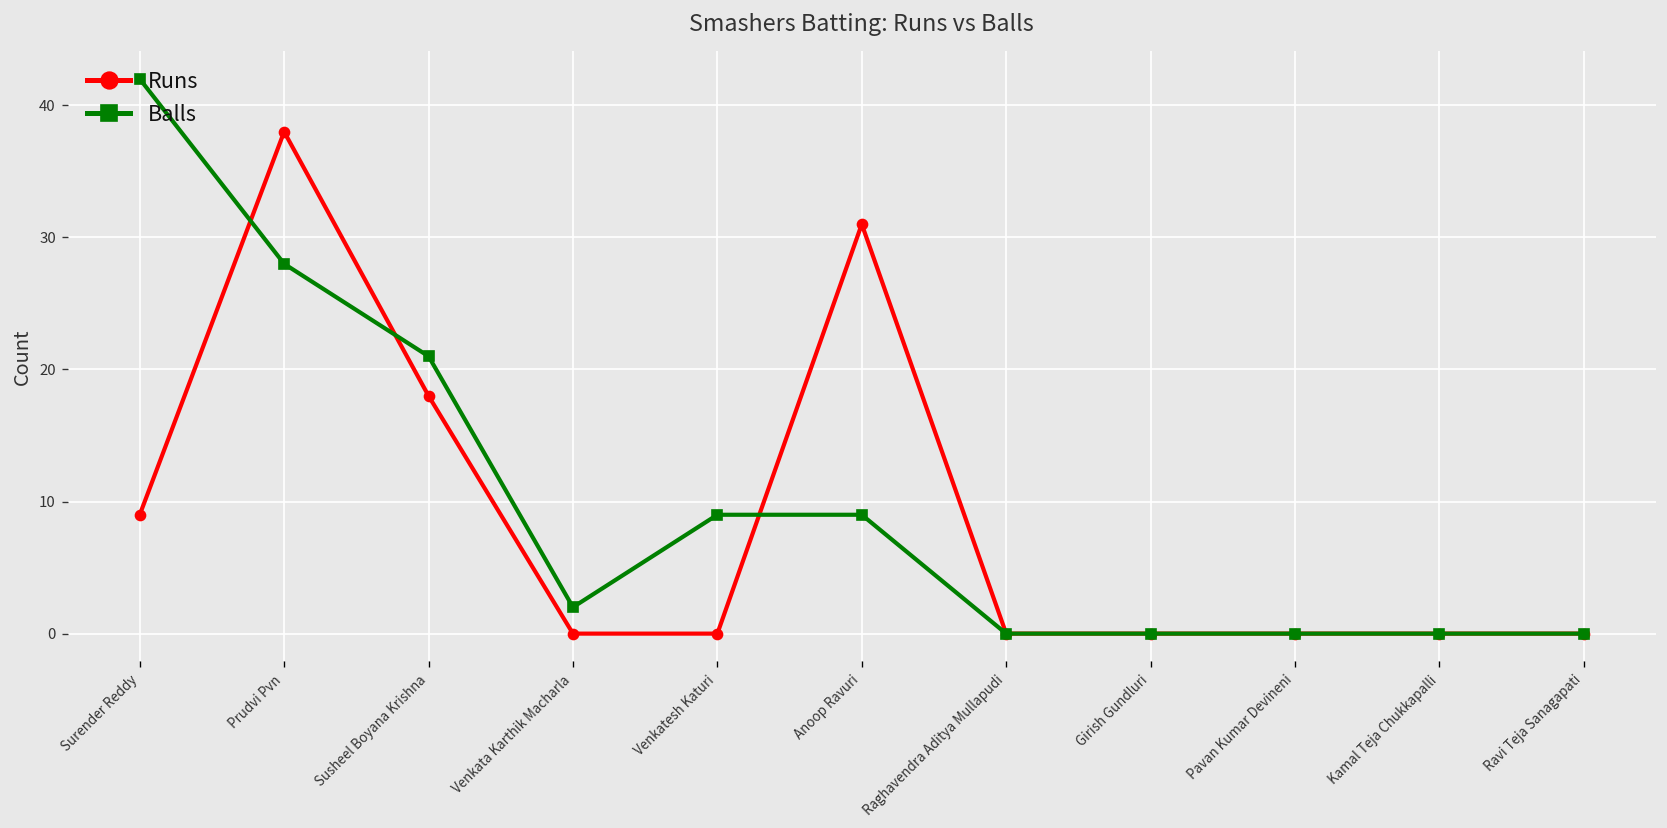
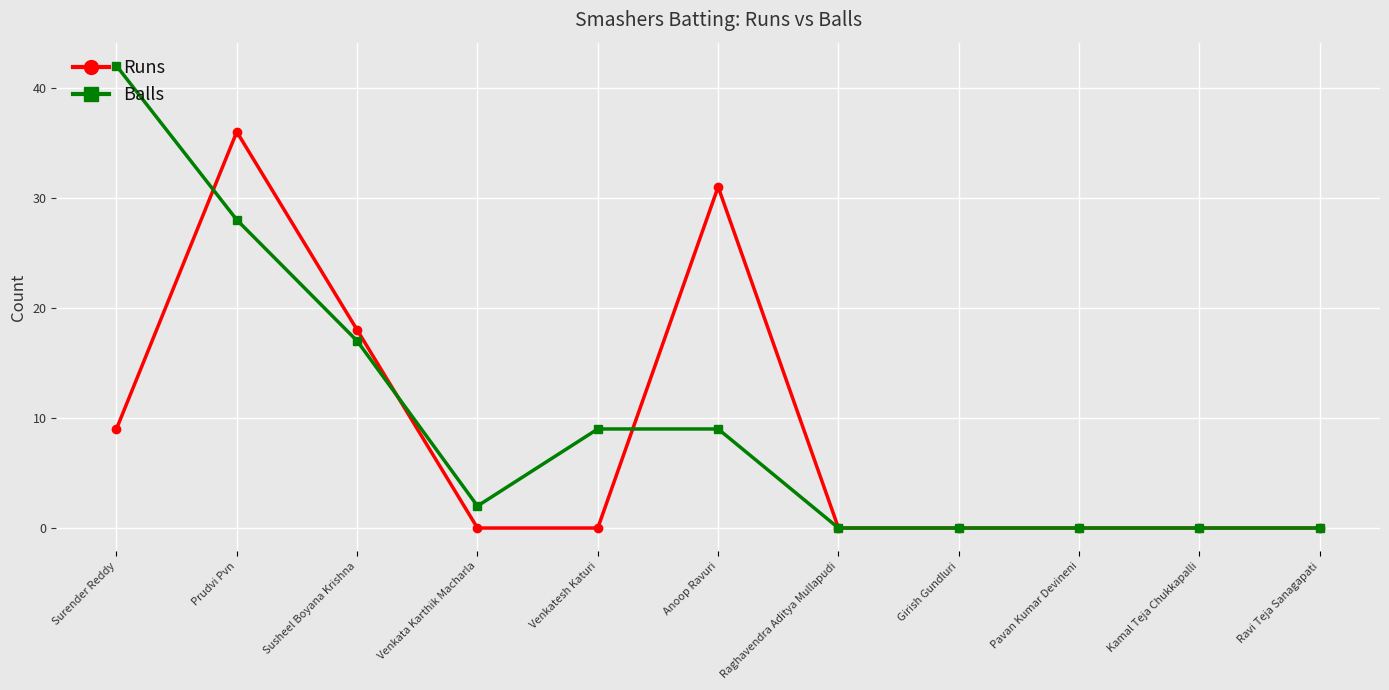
  {
    "Runs": {
      "Surender Reddy": 9,
-     "Prudvi Pvn": 38,
+     "Prudvi Pvn": 36,
      "Susheel Boyana Krishna": 18,
      "Venkata Karthik Macharla": 0,
      "Venkatesh Katuri": 0,
      "Anoop Ravuri": 31
    },
    "Balls": {
      "Surender Reddy": 42,
      "Prudvi Pvn": 28,
-     "Susheel Boyana Krishna": 21,
+     "Susheel Boyana Krishna": 17,
      "Venkata Karthik Macharla": 2,
      "Venkatesh Katuri": 9,
      "Anoop Ravuri": 9
    }
  }
